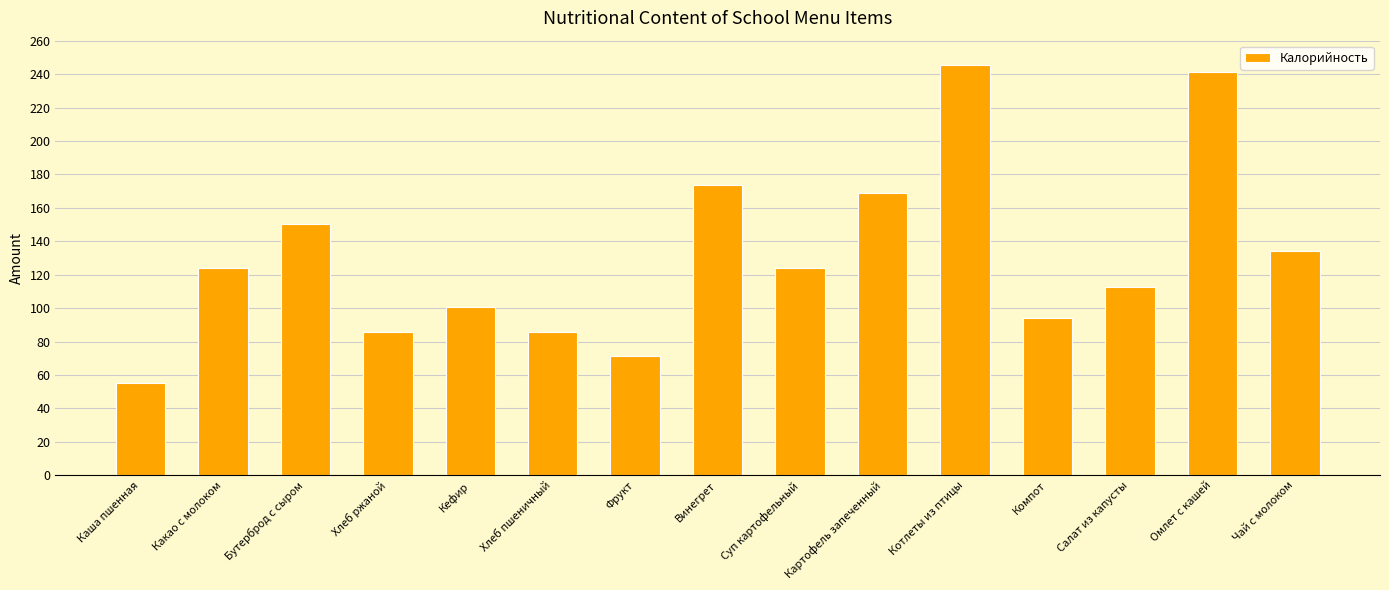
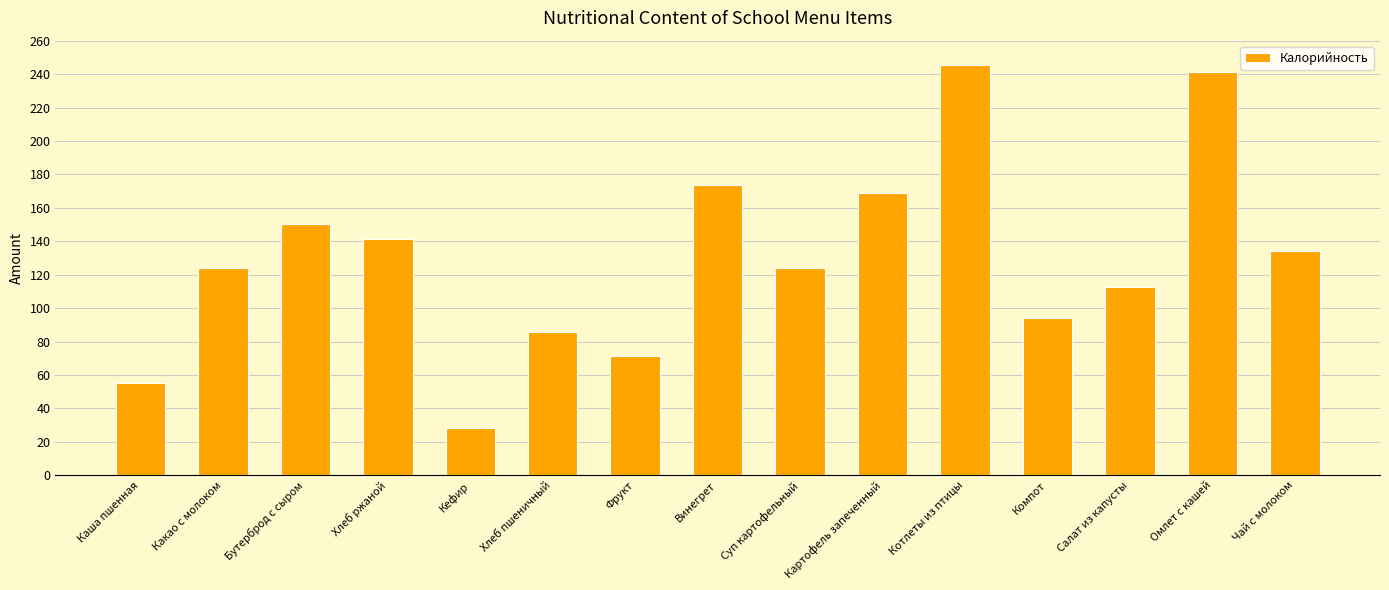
  {
    "Каша пшенная": 55,
    "Какао с молоком": 124,
    "Бутерброд с сыром": 150,
-   "Хлеб ржаной": 86,
-   "Кефир": 101,
+   "Хлеб ржаной": 141,
+   "Кефир": 28,
    "Хлеб пшеничный": 86,
    "Фрукт": 71,
    "Винегрет": 174,
    "Суп картофельный": 124,
    "Картофель запеченный": 169,
    "Котлеты из птицы": 246,
    "Компот": 94,
    "Салат из капусты": 113,
    "Омлет с кашей": 241,
    "Чай с молоком": 134
  }
